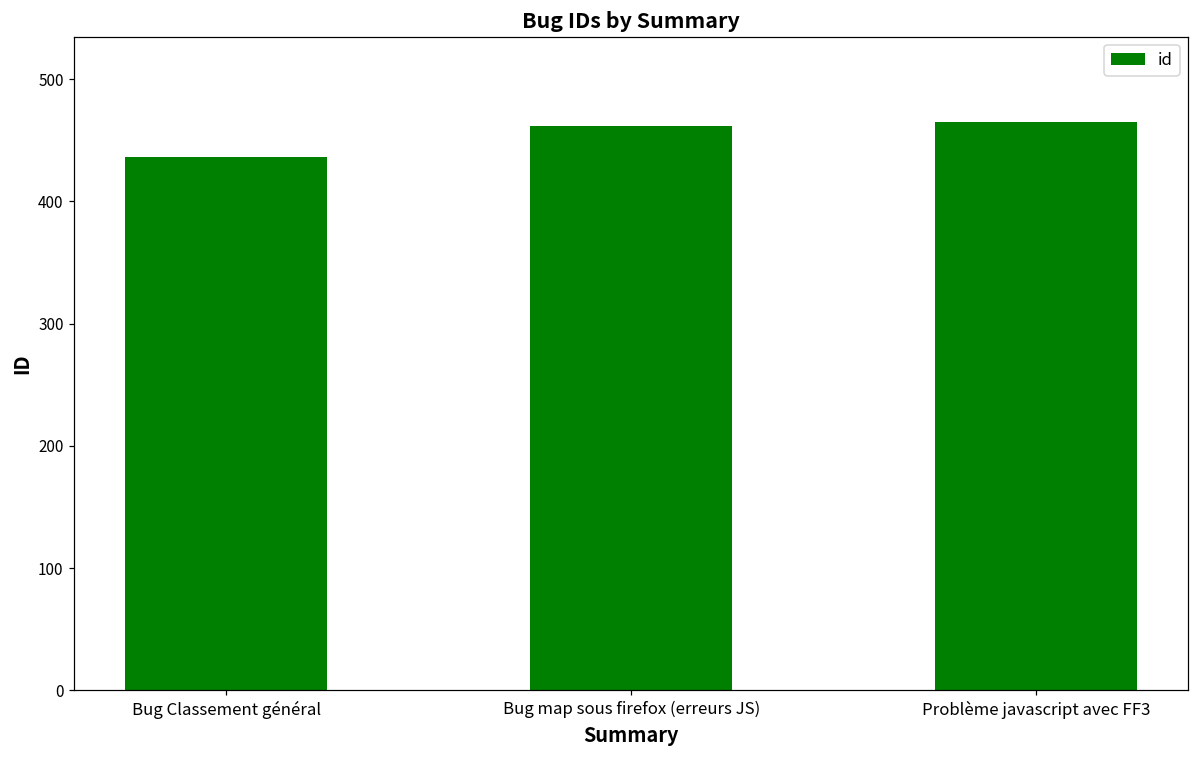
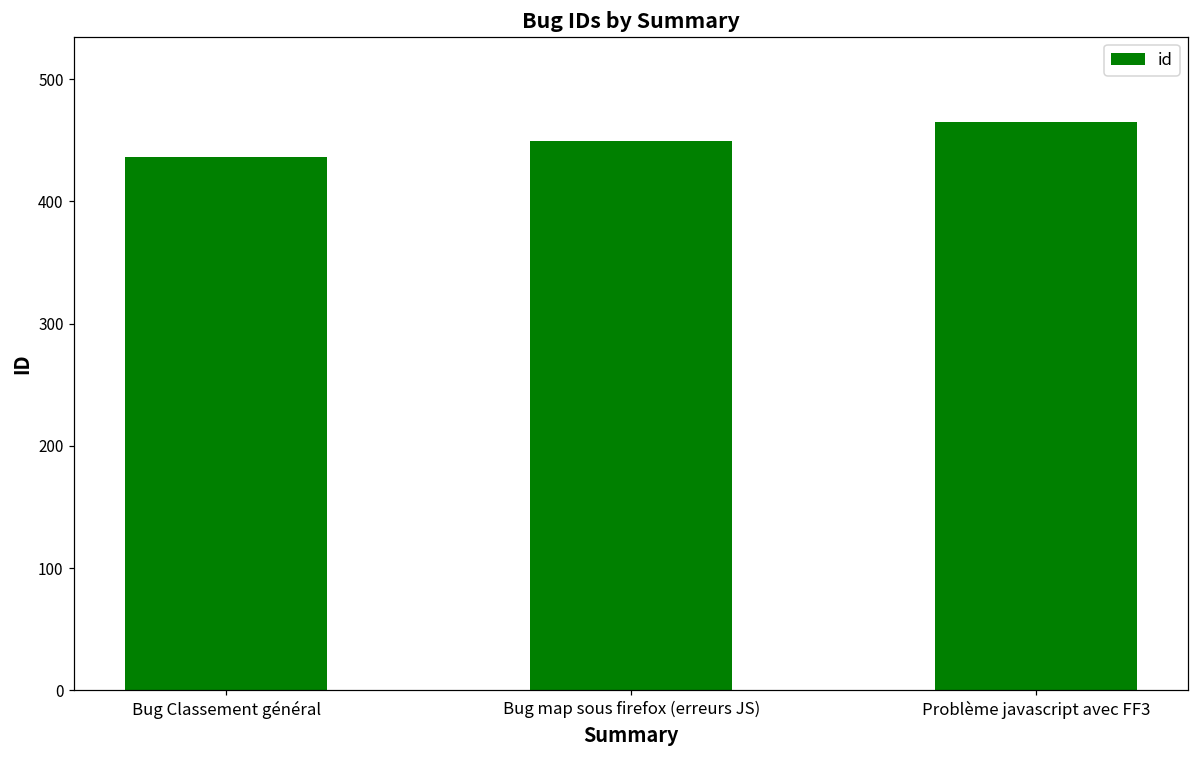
  {
    "Bug Classement général": 436,
-   "Bug map sous firefox (erreurs JS)": 462,
+   "Bug map sous firefox (erreurs JS)": 449,
    "Problème javascript avec FF3": 465
  }
